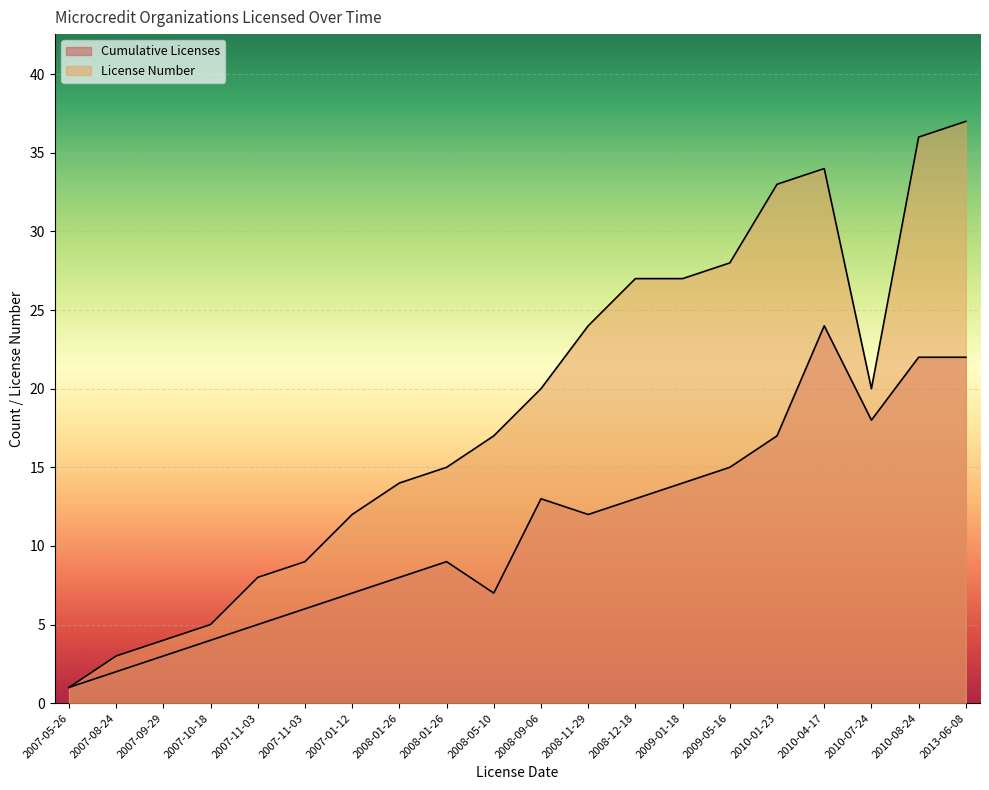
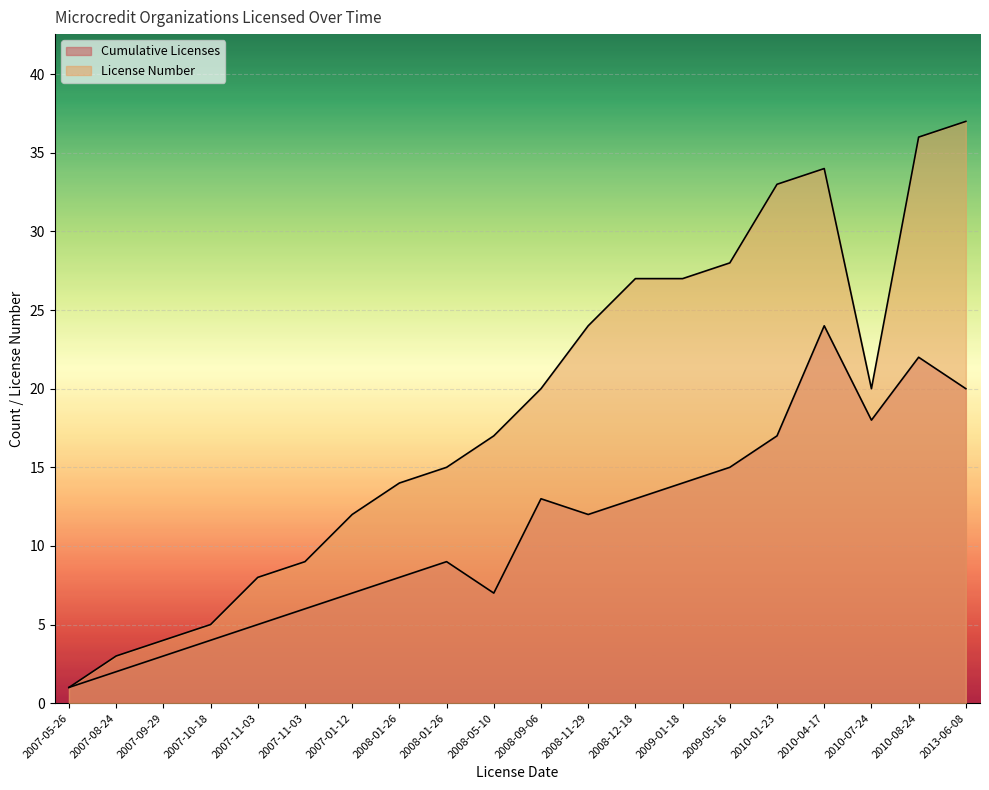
  {
    "Cumulative Licenses": {
      "2007-08-24": 2,
      "2007-09-29": 3,
      "2007-10-18": 4,
      "2007-01-12": 7,
      "2008-05-10": 7,
      "2008-09-06": 13,
      "2008-11-29": 12,
      "2008-12-18": 13,
      "2009-01-18": 14,
      "2009-05-16": 15,
      "2010-01-23": 17,
      "2010-04-17": 24,
      "2010-07-24": 18,
      "2010-08-24": 22,
-     "2013-06-08": 22
+     "2013-06-08": 20
    },
    "License Number": {
      "2007-08-24": 3,
      "2007-09-29": 4,
      "2007-10-18": 5,
      "2007-01-12": 12,
      "2008-05-10": 17,
      "2008-09-06": 20,
      "2008-11-29": 24,
      "2008-12-18": 27,
      "2009-01-18": 27,
      "2009-05-16": 28,
      "2010-01-23": 33,
      "2010-04-17": 34,
      "2010-07-24": 20,
      "2010-08-24": 36,
      "2013-06-08": 37
    }
  }
